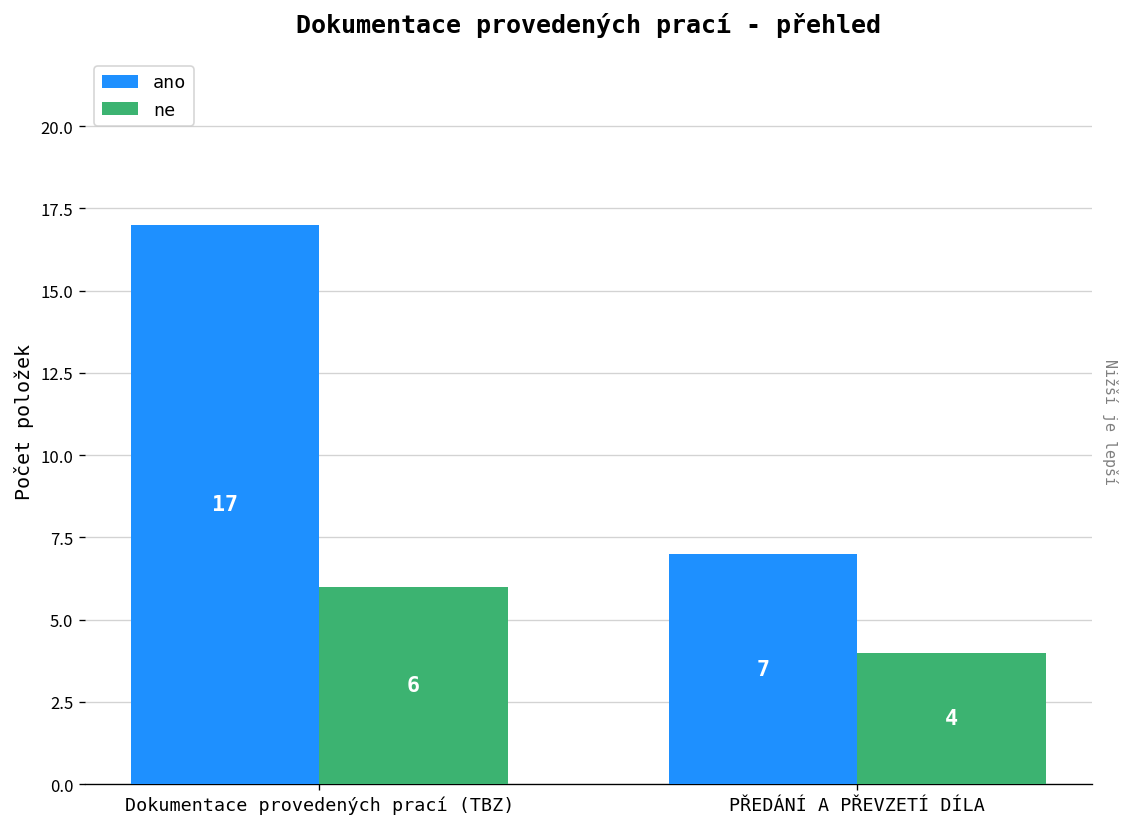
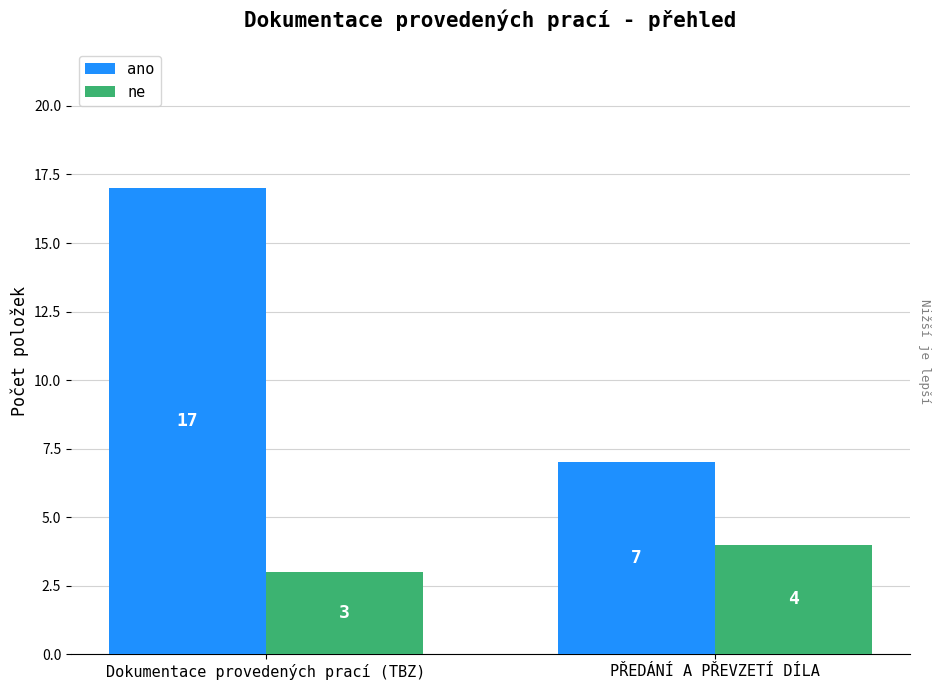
  {
    "ano": {
      "Dokumentace provedených prací (TBZ)": 17,
      "PŘEDÁNÍ A PŘEVZETÍ DÍLA": 7
    },
    "ne": {
-     "Dokumentace provedených prací (TBZ)": 6,
+     "Dokumentace provedených prací (TBZ)": 3,
      "PŘEDÁNÍ A PŘEVZETÍ DÍLA": 4
    }
  }
